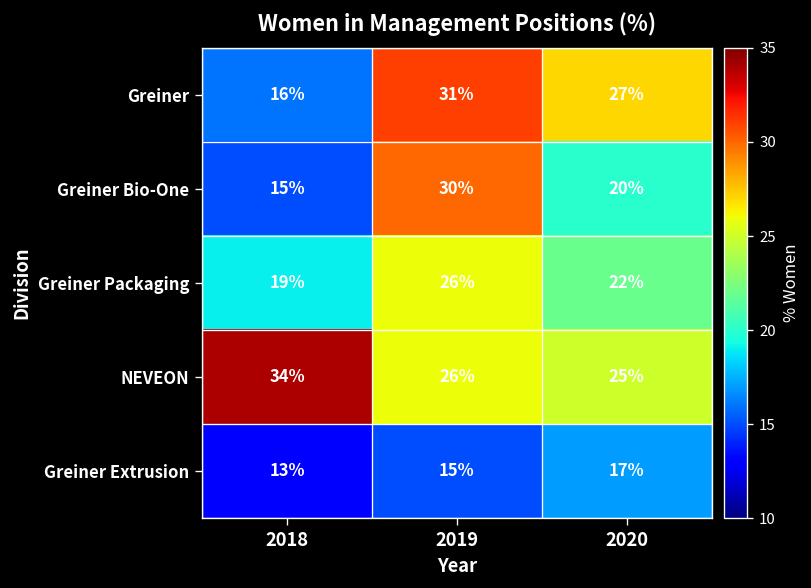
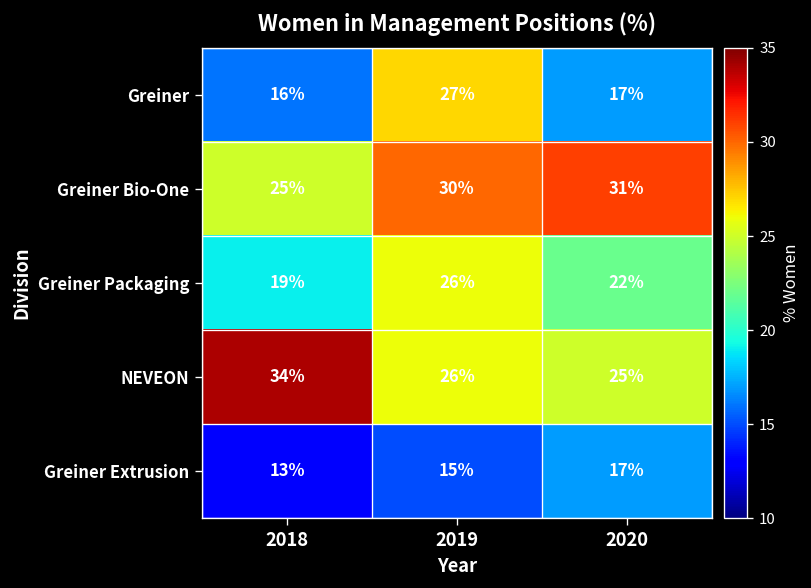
  {
    "Greiner": {
      "2018": "16%",
-     "2019": "31%",
-     "2020": "27%"
+     "2019": "27%",
+     "2020": "17%"
    },
    "Greiner Bio-One": {
-     "2018": "15%",
+     "2018": "25%",
      "2019": "30%",
-     "2020": "20%"
+     "2020": "31%"
    },
    "Greiner Packaging": {
      "2018": "19%",
      "2019": "26%",
      "2020": "22%"
    },
    "NEVEON": {
      "2018": "34%",
      "2019": "26%",
      "2020": "25%"
    },
    "Greiner Extrusion": {
      "2018": "13%",
      "2019": "15%",
      "2020": "17%"
    }
  }
